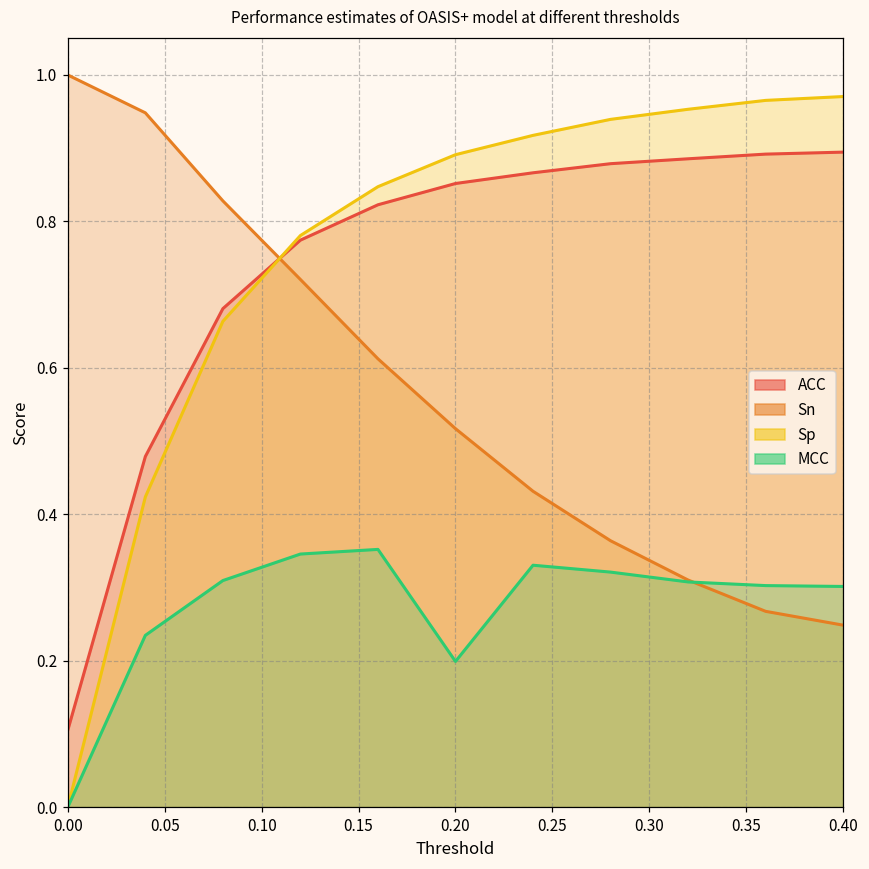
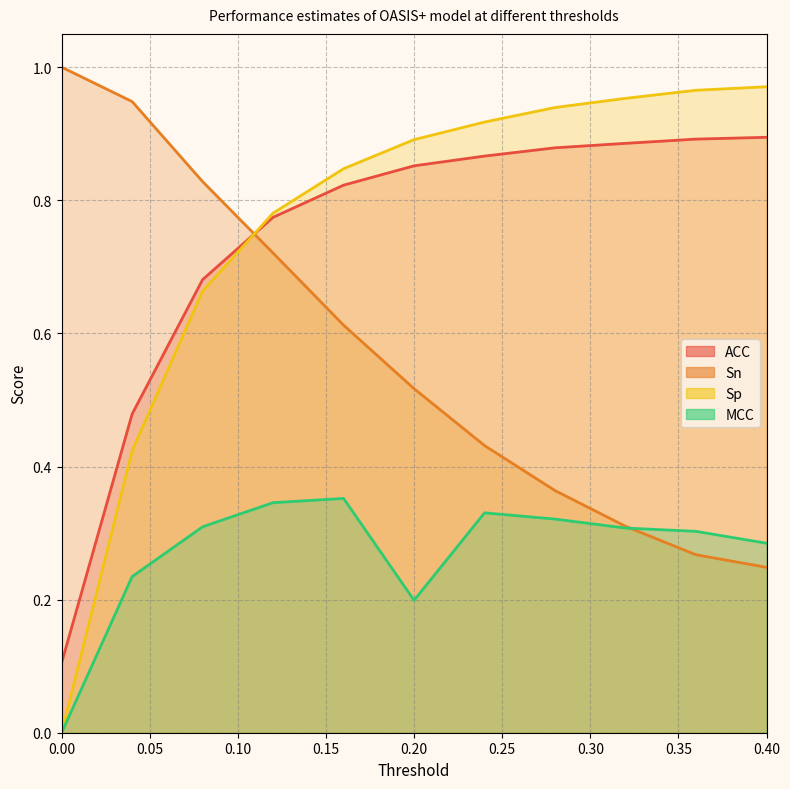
  {
    "MCC": {
      "0.20": 0.20,
-     "0.40": 0.30
+     "0.40": 0.28
    }
  }
